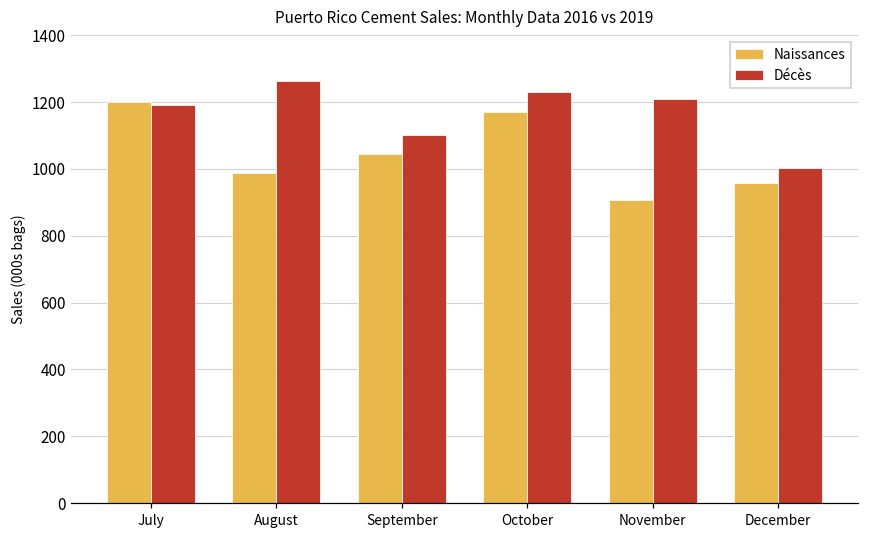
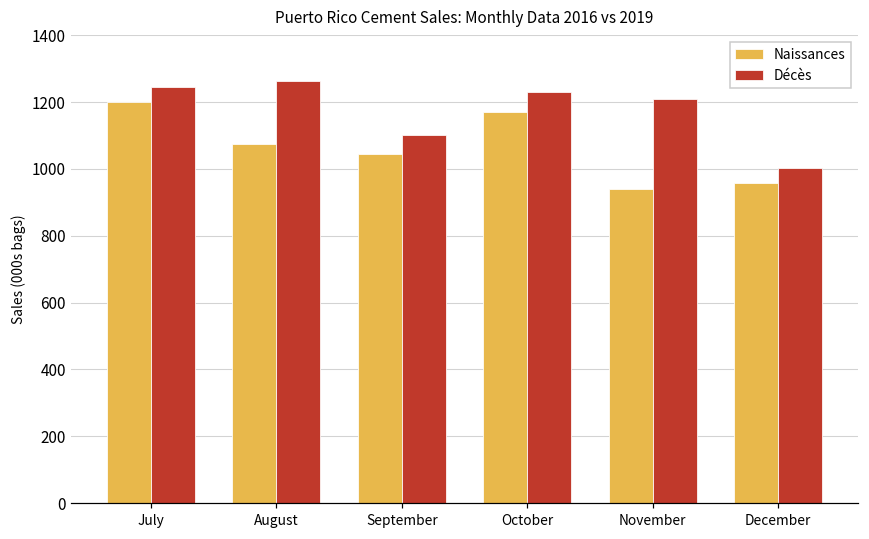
  {
    "Naissances": {
      "July": 1200,
-     "August": 990,
+     "August": 1080,
      "September": 1050,
      "October": 1170,
-     "November": 910,
+     "November": 940,
      "December": 960
    },
    "Décès": {
-     "July": 1190,
+     "July": 1250,
      "August": 1260,
      "September": 1100,
      "October": 1230,
      "November": 1210,
      "December": 1000
    }
  }
